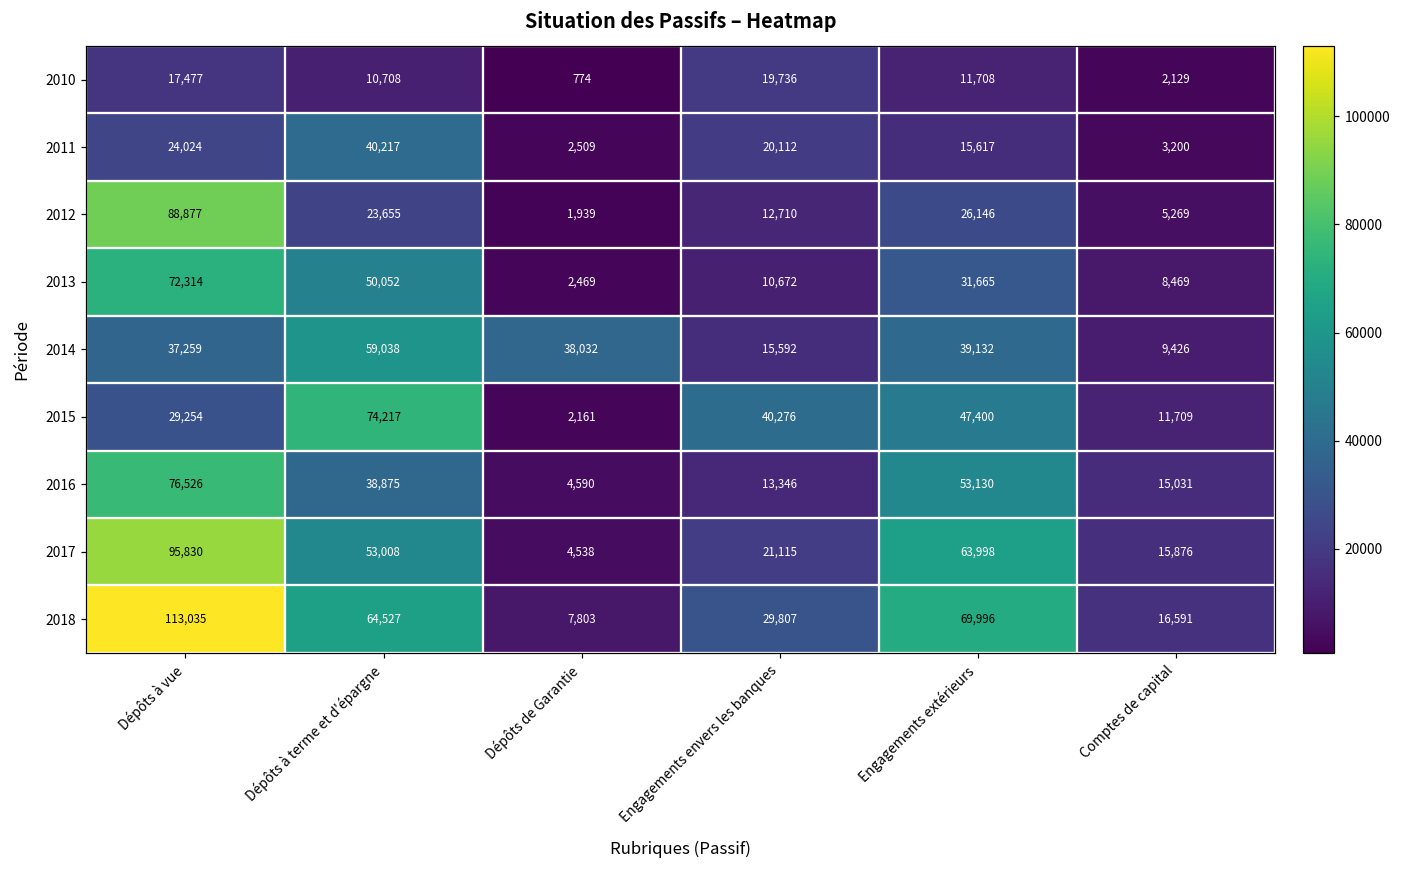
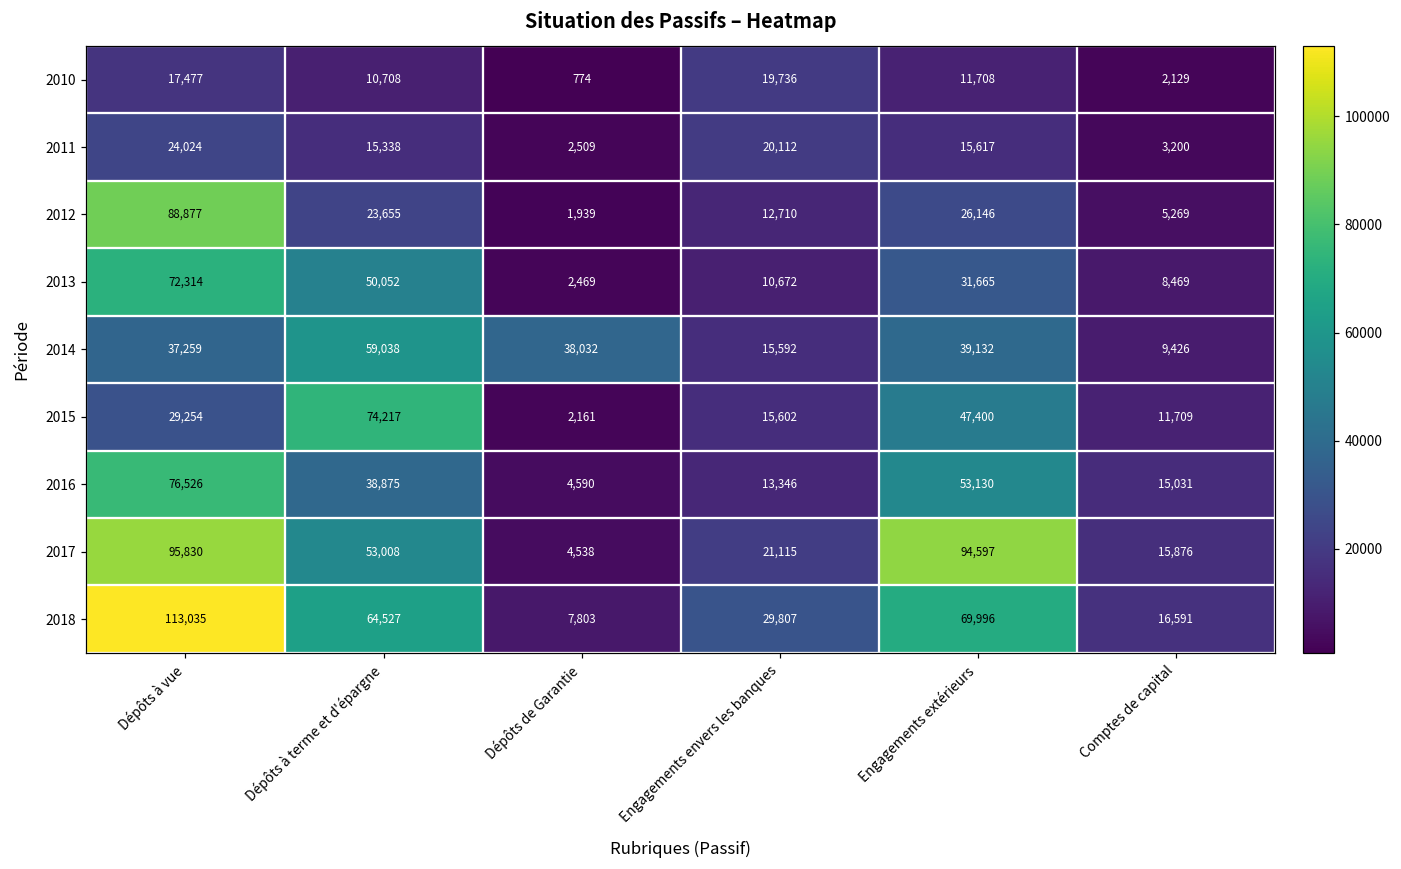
  {
    "2010": {
      "Dépôts à vue": "17,477",
      "Dépôts à terme et d'épargne": "10,708",
      "Dépôts de Garantie": "774",
      "Engagements envers les banques": "19,736",
      "Engagements extérieurs": "11,708",
      "Comptes de capital": "2,129"
    },
    "2011": {
      "Dépôts à vue": "24,024",
-     "Dépôts à terme et d'épargne": "40,217",
+     "Dépôts à terme et d'épargne": "15,338",
      "Dépôts de Garantie": "2,509",
      "Engagements envers les banques": "20,112",
      "Engagements extérieurs": "15,617",
      "Comptes de capital": "3,200"
    },
    "2012": {
      "Dépôts à vue": "88,877",
      "Dépôts à terme et d'épargne": "23,655",
      "Dépôts de Garantie": "1,939",
      "Engagements envers les banques": "12,710",
      "Engagements extérieurs": "26,146",
      "Comptes de capital": "5,269"
    },
    "2013": {
      "Dépôts à vue": "72,314",
      "Dépôts à terme et d'épargne": "50,052",
      "Dépôts de Garantie": "2,469",
      "Engagements envers les banques": "10,672",
      "Engagements extérieurs": "31,665",
      "Comptes de capital": "8,469"
    },
    "2014": {
      "Dépôts à vue": "37,259",
      "Dépôts à terme et d'épargne": "59,038",
      "Dépôts de Garantie": "38,032",
      "Engagements envers les banques": "15,592",
      "Engagements extérieurs": "39,132",
      "Comptes de capital": "9,426"
    },
    "2015": {
      "Dépôts à vue": "29,254",
      "Dépôts à terme et d'épargne": "74,217",
      "Dépôts de Garantie": "2,161",
-     "Engagements envers les banques": "40,276",
+     "Engagements envers les banques": "15,602",
      "Engagements extérieurs": "47,400",
      "Comptes de capital": "11,709"
    },
    "2016": {
      "Dépôts à vue": "76,526",
      "Dépôts à terme et d'épargne": "38,875",
      "Dépôts de Garantie": "4,590",
      "Engagements envers les banques": "13,346",
      "Engagements extérieurs": "53,130",
      "Comptes de capital": "15,031"
    },
    "2017": {
      "Dépôts à vue": "95,830",
      "Dépôts à terme et d'épargne": "53,008",
      "Dépôts de Garantie": "4,538",
      "Engagements envers les banques": "21,115",
-     "Engagements extérieurs": "63,998",
+     "Engagements extérieurs": "94,597",
      "Comptes de capital": "15,876"
    },
    "2018": {
      "Dépôts à vue": "113,035",
      "Dépôts à terme et d'épargne": "64,527",
      "Dépôts de Garantie": "7,803",
      "Engagements envers les banques": "29,807",
      "Engagements extérieurs": "69,996",
      "Comptes de capital": "16,591"
    }
  }
